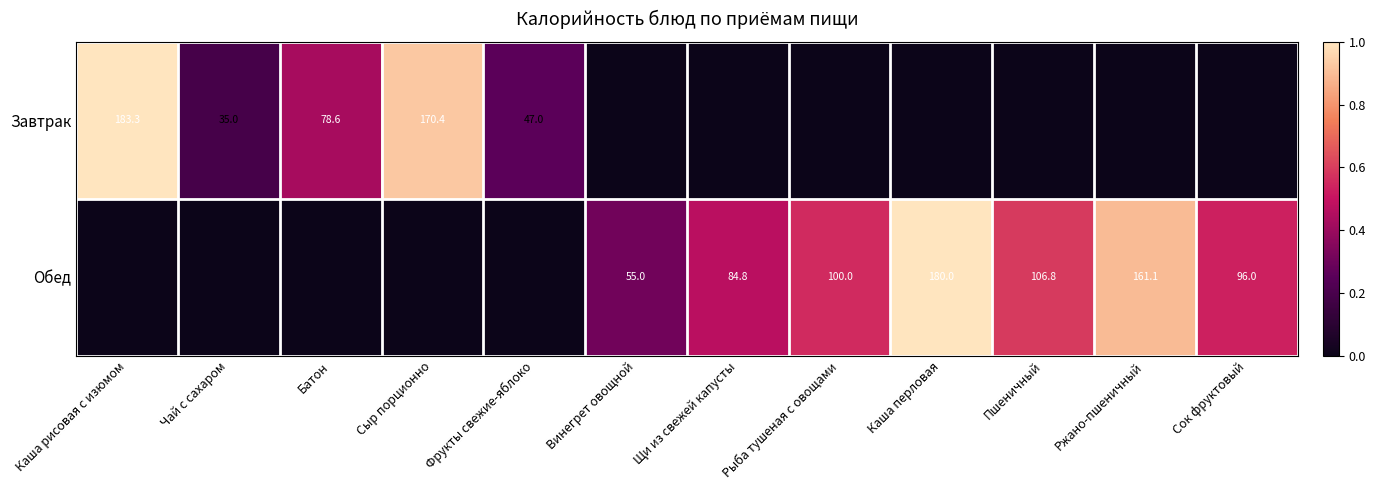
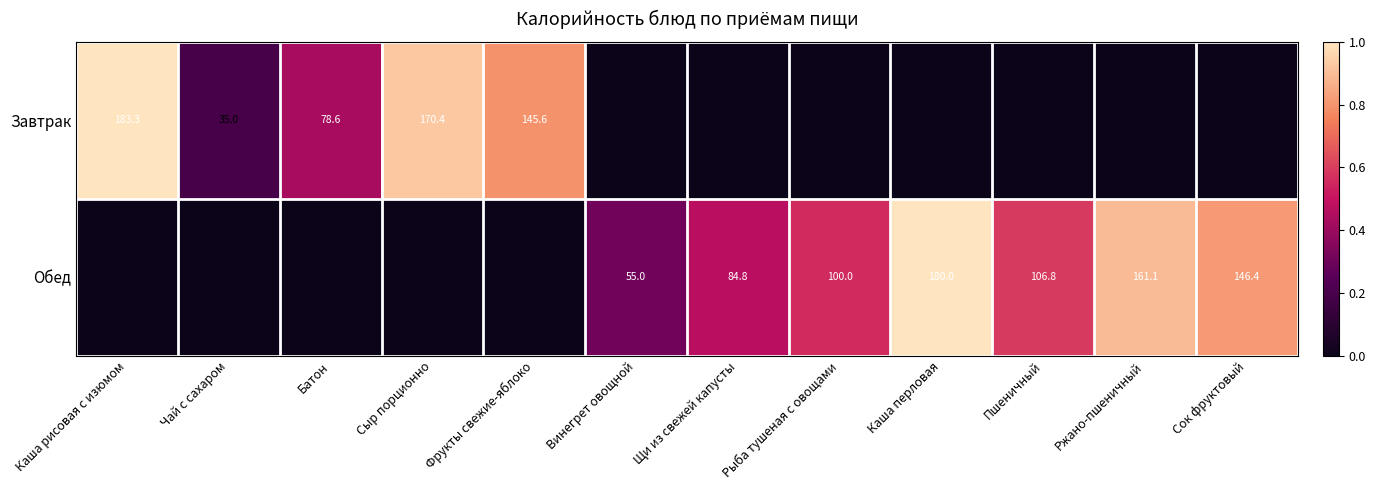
  {
    "Завтрак": {
      "Каша рисовая с изюмом": 183.3,
      "Чай с сахаром": 35.0,
      "Батон": 78.6,
      "Сыр порционно": 170.4,
-     "Фрукты свежие-яблоко": 47.0
+     "Фрукты свежие-яблоко": 145.6
    },
    "Обед": {
      "Винегрет овощной": 55.0,
      "Щи из свежей капусты": 84.8,
      "Рыба тушеная с овощами": 100.0,
      "Каша перловая": 180.0,
      "Пшеничный": 106.8,
      "Ржано-пшеничный": 161.1,
-     "Сок фруктовый": 96.0
+     "Сок фруктовый": 146.4
    }
  }
